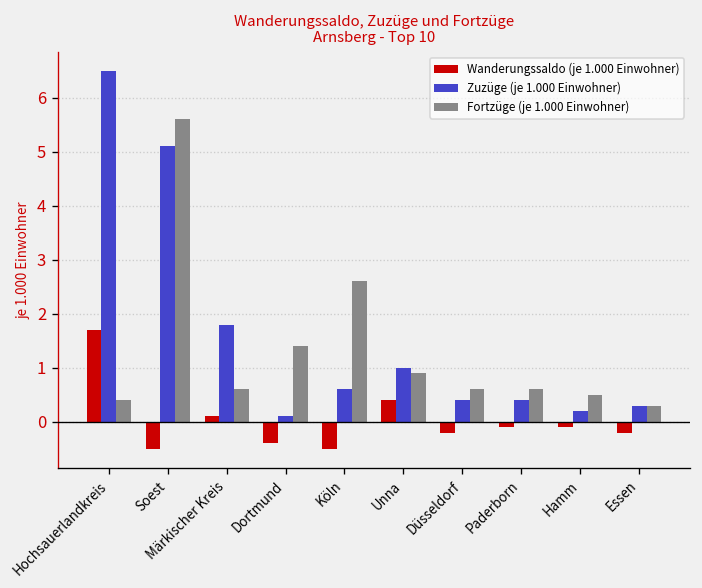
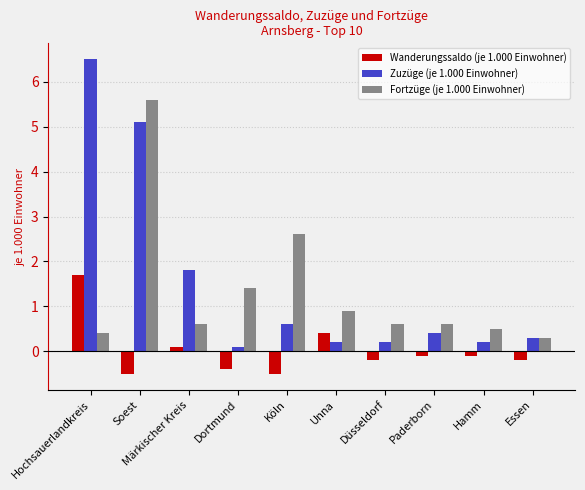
  {
    "Wanderungssaldo (je 1.000 Einwohner)": {
      "Hochsauerlandkreis": 1.7,
      "Soest": -0.5,
      "Märkischer Kreis": 0.1,
      "Dortmund": -0.4,
      "Köln": -0.5,
      "Unna": 0.4,
      "Düsseldorf": -0.2,
      "Paderborn": -0.1,
      "Hamm": -0.1,
      "Essen": -0.2
    },
    "Zuzüge (je 1.000 Einwohner)": {
      "Hochsauerlandkreis": 6.5,
      "Soest": 5.1,
      "Märkischer Kreis": 1.8,
      "Dortmund": 0.1,
      "Köln": 0.6,
-     "Unna": 1.0,
-     "Düsseldorf": 0.4,
+     "Unna": 0.2,
+     "Düsseldorf": 0.2,
      "Paderborn": 0.4,
      "Hamm": 0.2,
      "Essen": 0.3
    },
    "Fortzüge (je 1.000 Einwohner)": {
      "Hochsauerlandkreis": 0.4,
      "Soest": 5.6,
      "Märkischer Kreis": 0.6,
      "Dortmund": 1.4,
      "Köln": 2.6,
      "Unna": 0.9,
      "Düsseldorf": 0.6,
      "Paderborn": 0.6,
      "Hamm": 0.5,
      "Essen": 0.3
    }
  }
